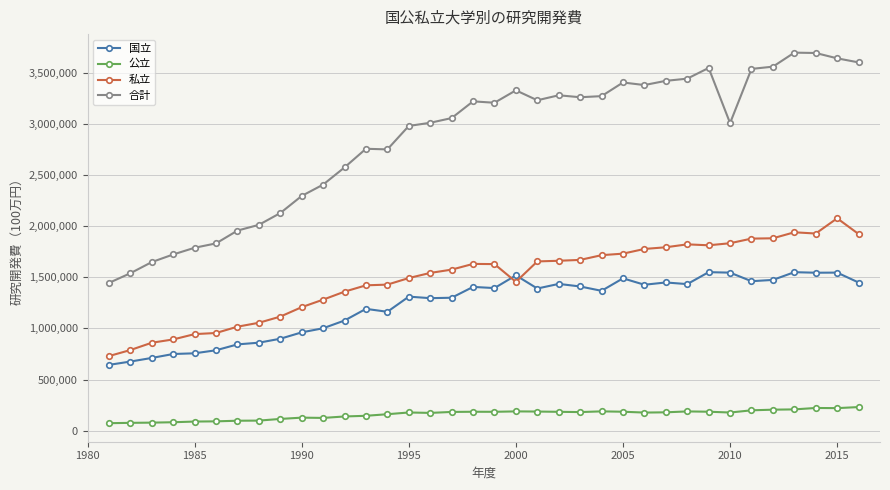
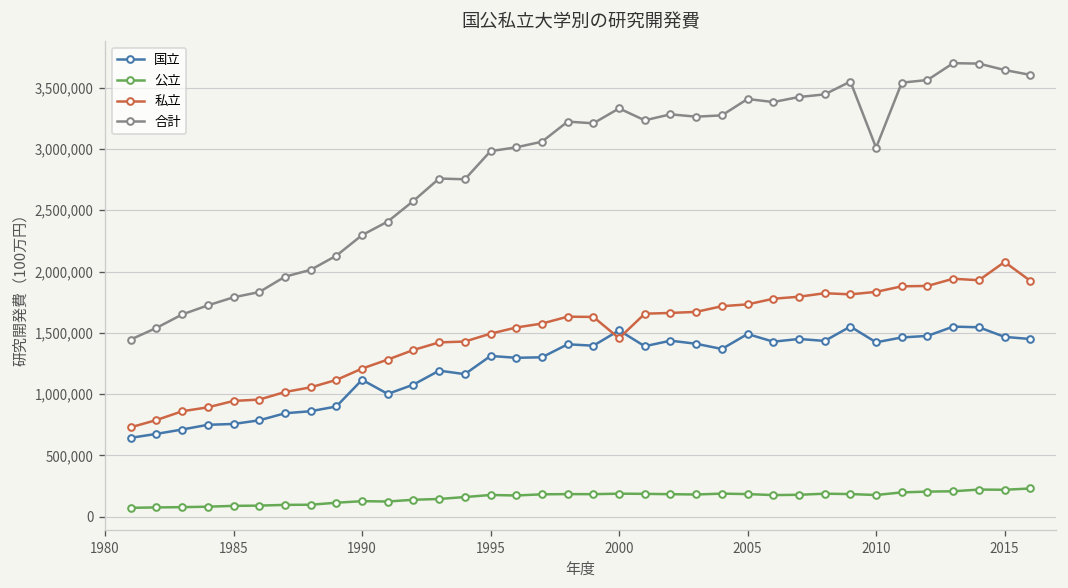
  {
    "国立": {
      "1985": "760,000",
-     "1990": "960,000",
+     "1990": "1,120,000",
      "1995": "1,310,000",
      "2000": "1,520,000",
      "2005": "1,490,000",
-     "2010": "1,550,000",
-     "2015": "1,550,000"
+     "2010": "1,420,000",
+     "2015": "1,470,000"
    },
    "公立": {
      "1985": "90,000",
      "1990": "130,000",
      "1995": "180,000",
      "2000": "190,000",
      "2005": "180,000",
      "2010": "180,000",
      "2015": "220,000"
    },
    "私立": {
      "1985": "940,000",
      "1990": "1,210,000",
      "1995": "1,490,000",
      "2000": "1,460,000",
      "2005": "1,730,000",
      "2010": "1,830,000",
      "2015": "2,080,000"
    },
    "合計": {
      "1985": "1,790,000",
      "1990": "2,300,000",
      "1995": "2,980,000",
      "2000": "3,330,000",
      "2005": "3,410,000",
      "2010": "3,010,000",
      "2015": "3,640,000"
    }
  }
